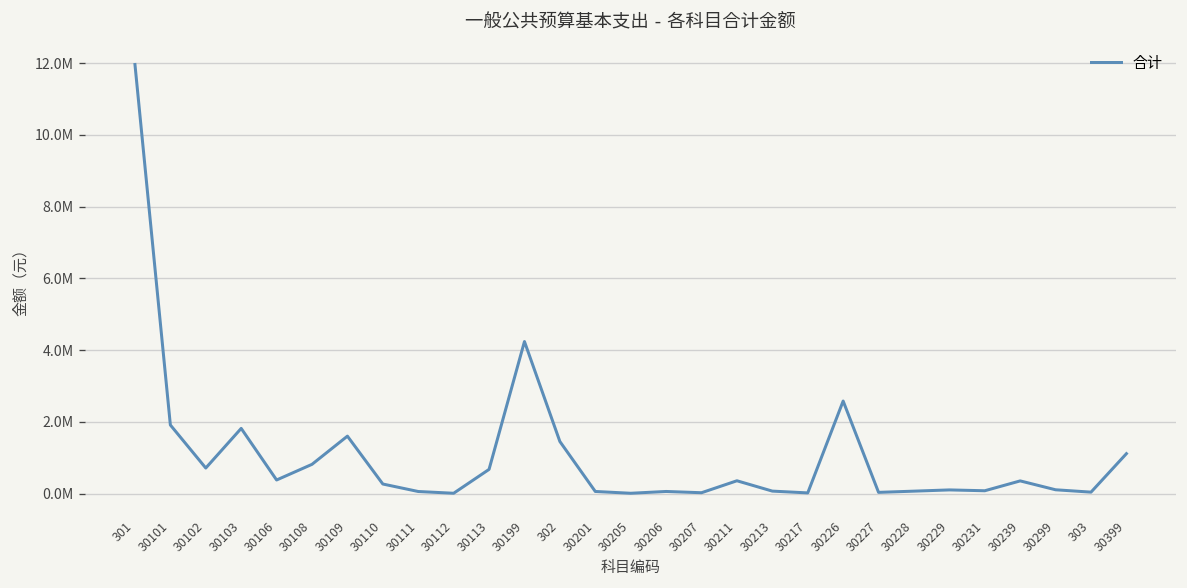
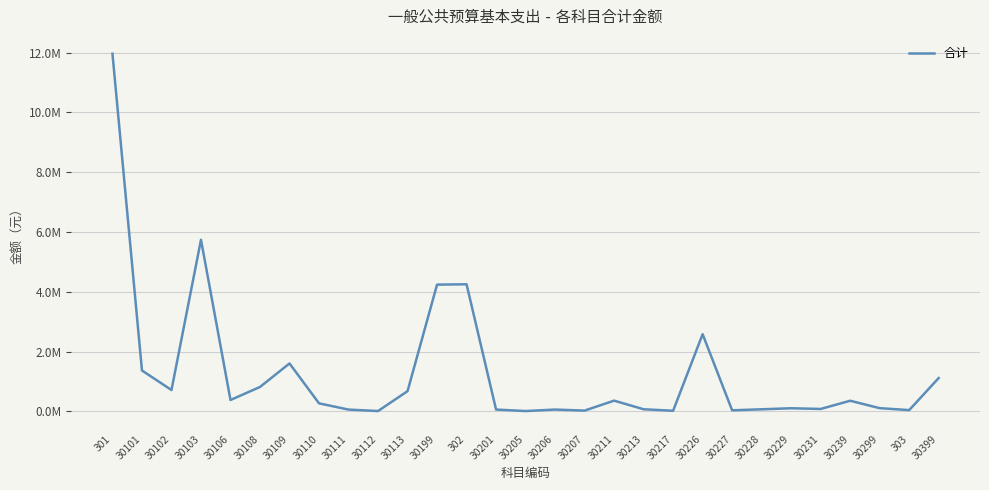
  {
    "301": 12000000,
-   "30101": 1900000,
+   "30101": 1400000,
    "30102": 700000,
-   "30103": 1800000,
+   "30103": 5700000,
    "30106": 400000,
    "30108": 800000,
    "30109": 1600000,
    "30110": 300000,
    "30111": 100000,
    "30112": 0,
    "30113": 700000,
    "30199": 4200000,
-   "302": 1500000,
+   "302": 4300000,
    "30201": 100000,
    "30205": 0,
    "30206": 100000,
    "30207": 0,
    "30211": 400000,
    "30213": 100000,
    "30217": 0,
    "30226": 2600000,
    "30227": 0,
    "30228": 100000,
    "30229": 100000,
    "30231": 100000,
    "30239": 400000,
    "30299": 100000,
    "303": 0,
    "30399": 1100000
  }
